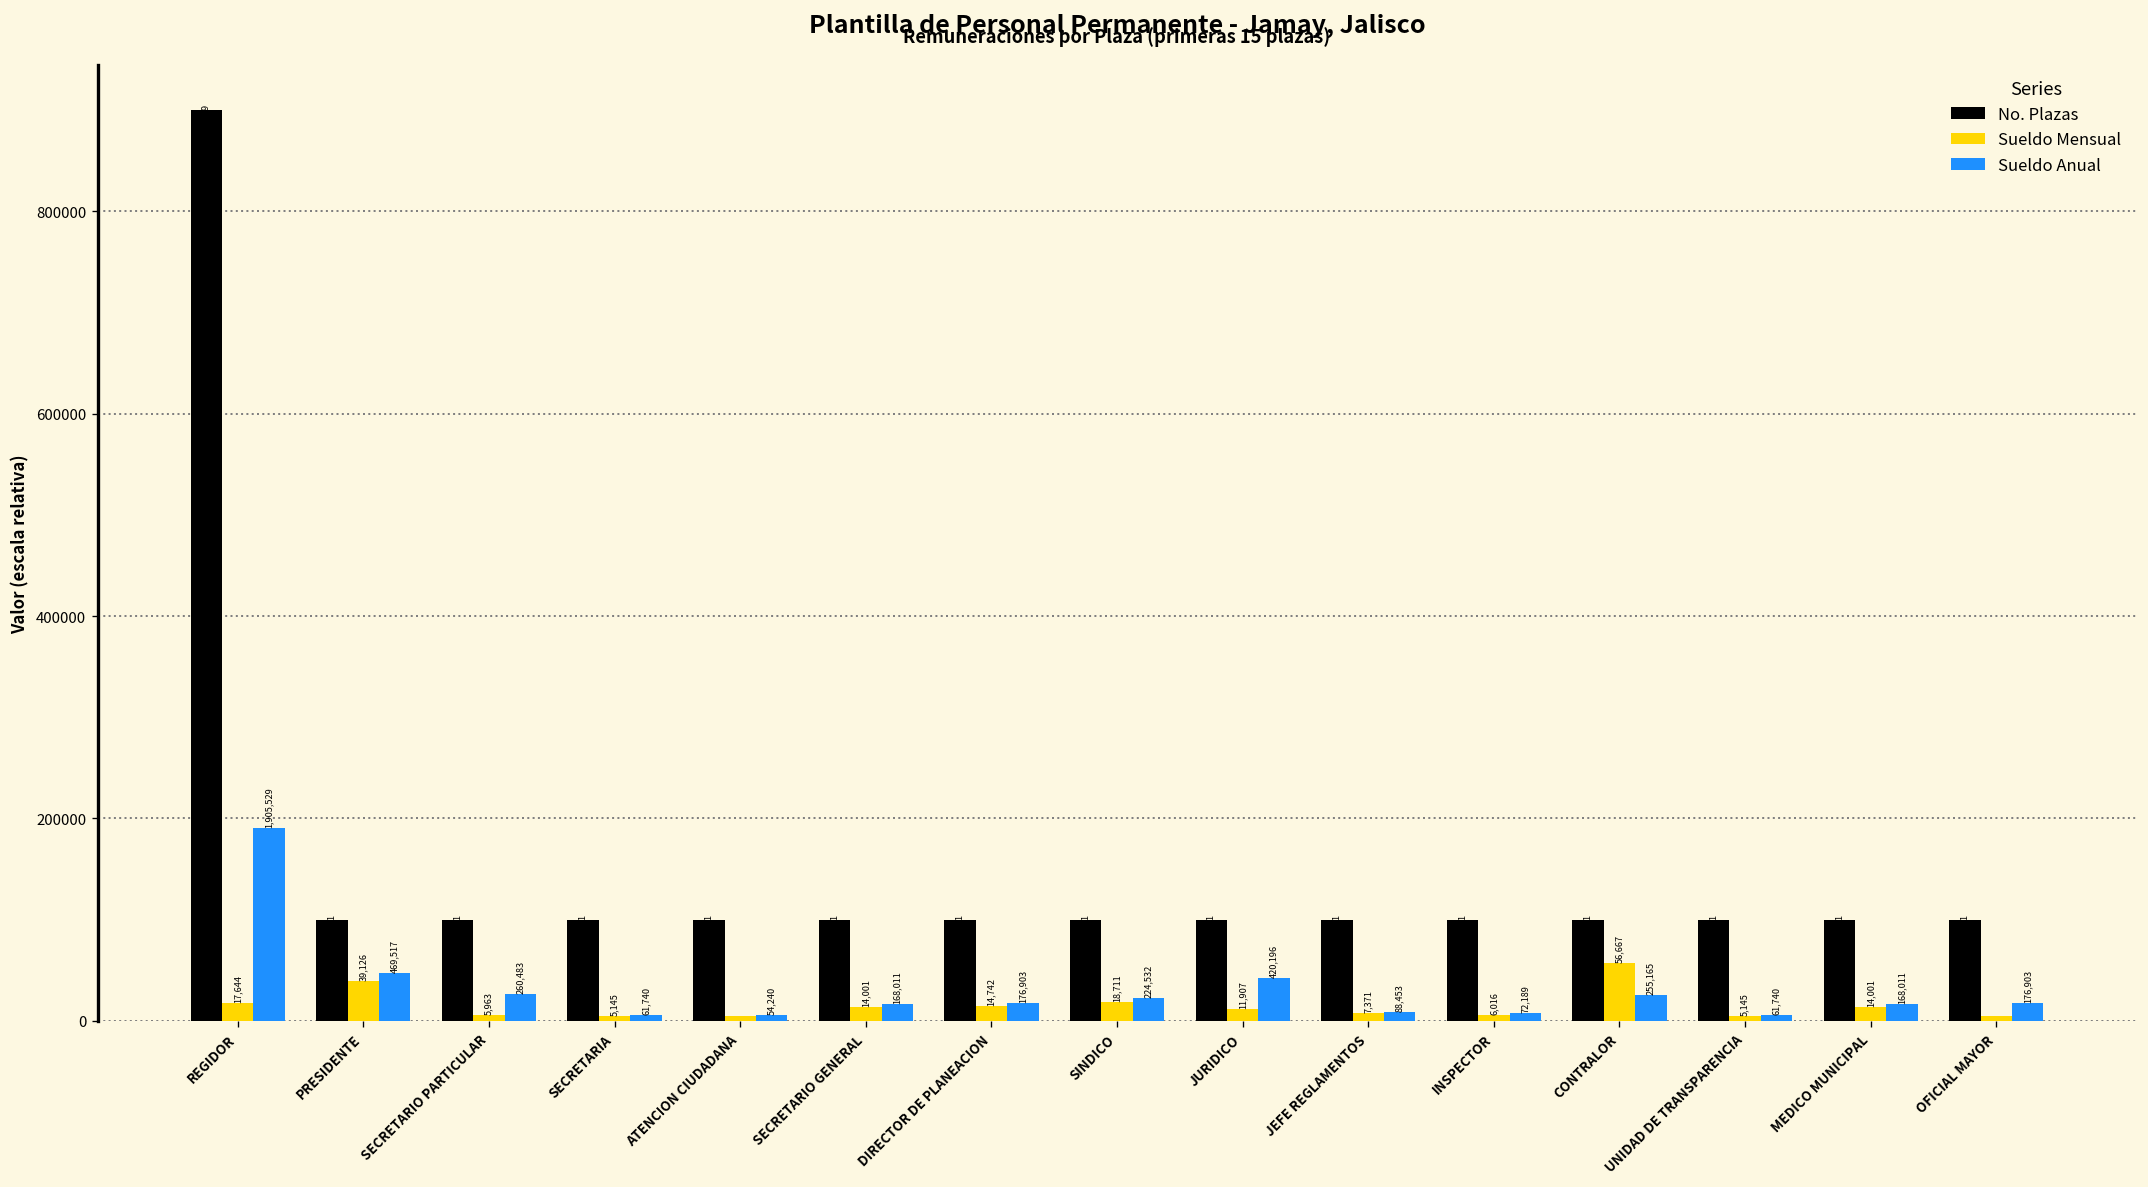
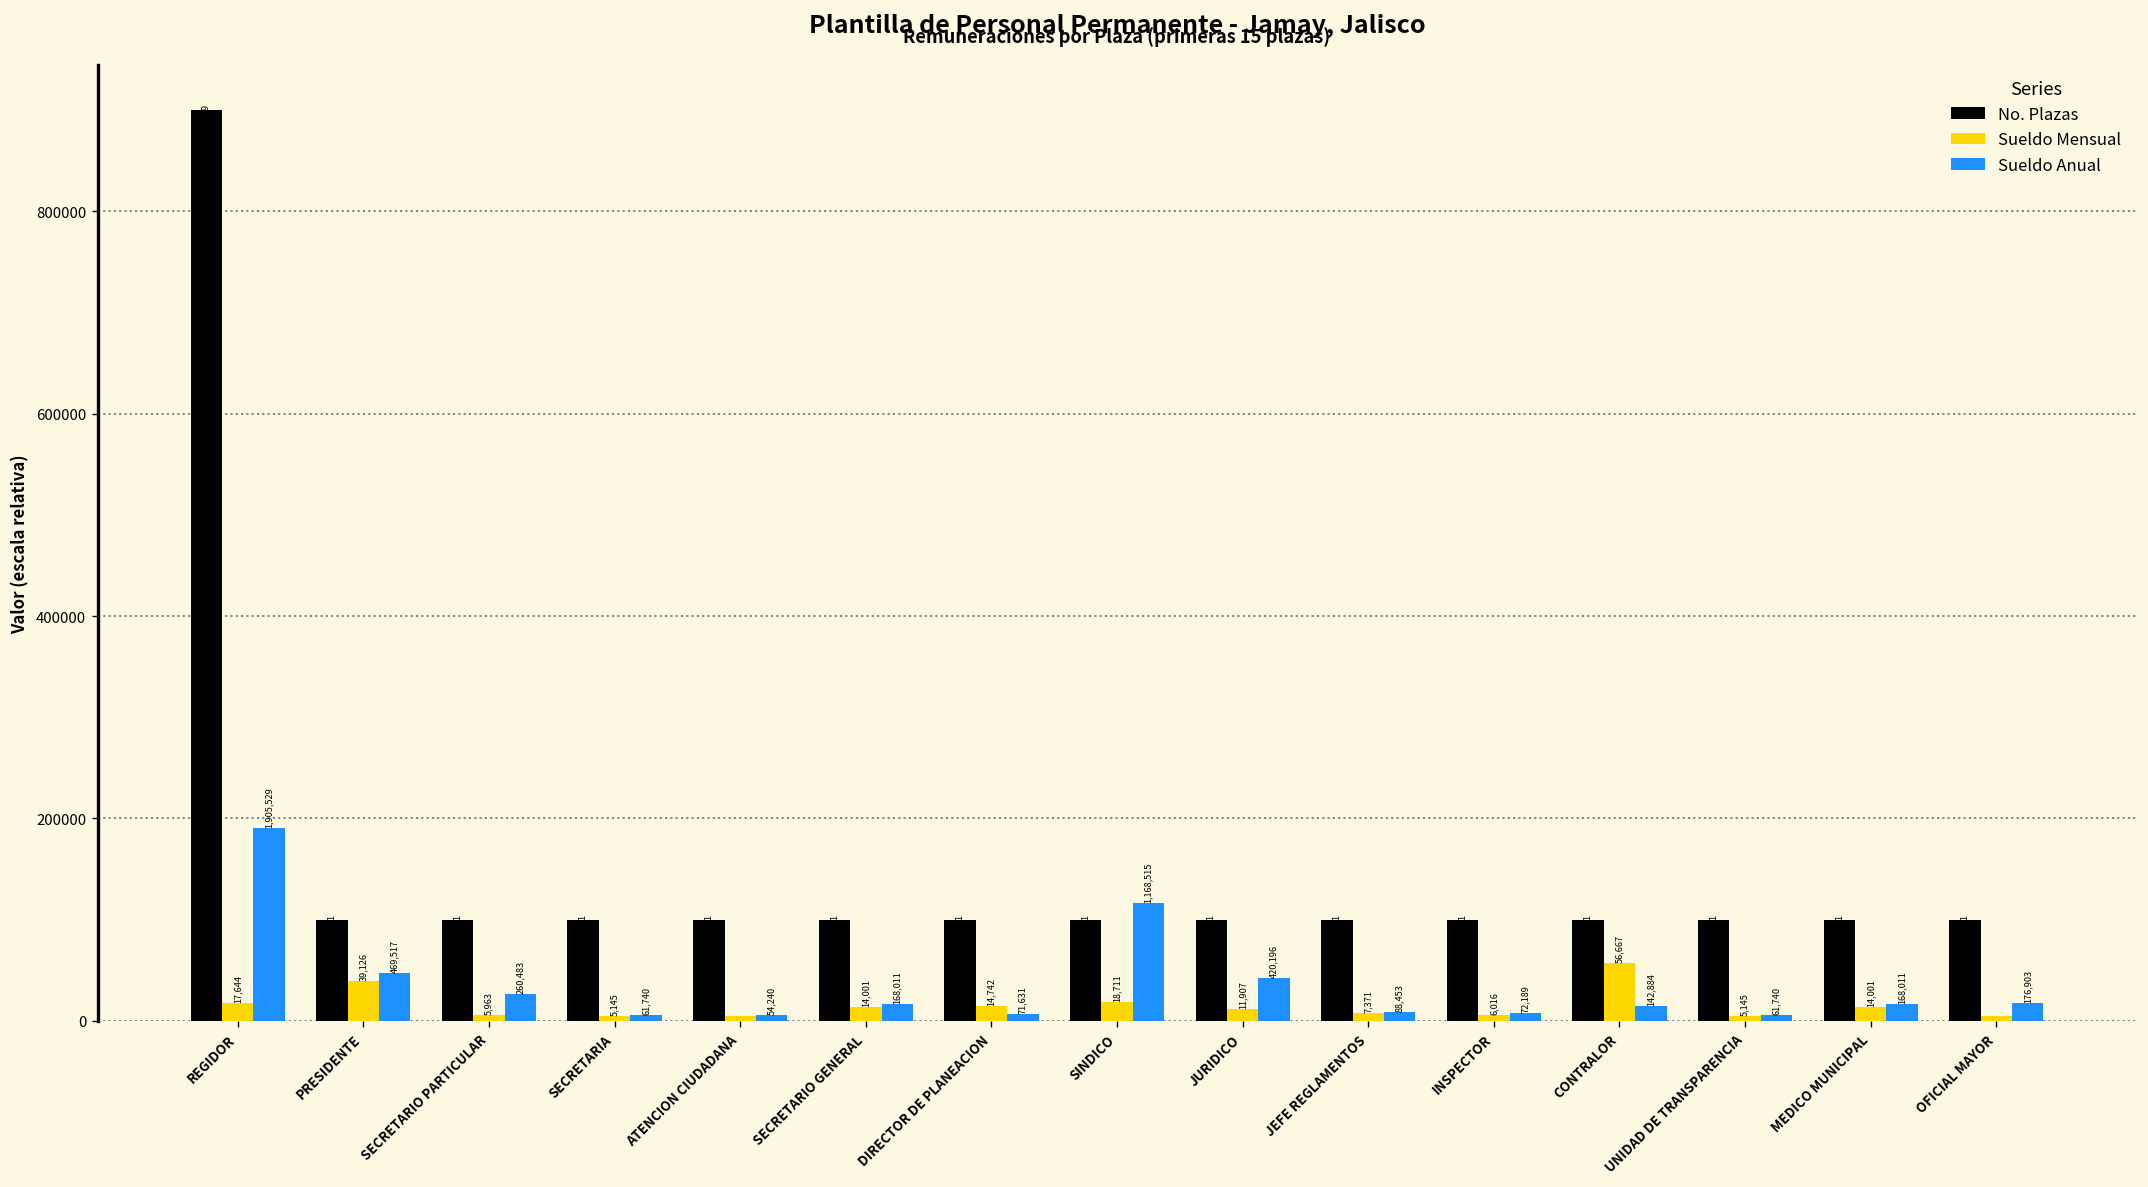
  {
    "Sueldo Mensual": {
      "REGIDOR": "17,644",
      "PRESIDENTE": "39,126",
      "SECRETARIO PARTICULAR": "5,963",
      "SECRETARIA": "5,145",
      "SECRETARIO GENERAL": "14,001",
      "DIRECTOR DE PLANEACION": "14,742",
      "SINDICO": "18,711",
      "JURIDICO": "11,907",
      "JEFE REGLAMENTOS": "7,371",
      "INSPECTOR": "6,016",
      "CONTRALOR": "56,667",
      "UNIDAD DE TRANSPARENCIA": "5,145",
      "MEDICO MUNICIPAL": "14,001"
    },
    "Sueldo Anual": {
-     "DIRECTOR DE PLANEACION": "176,903",
-     "SINDICO": "224,532",
-     "CONTRALOR": "255,165"
+     "DIRECTOR DE PLANEACION": "71,631",
+     "SINDICO": "1,168,515",
+     "CONTRALOR": "142,884"
    }
  }
